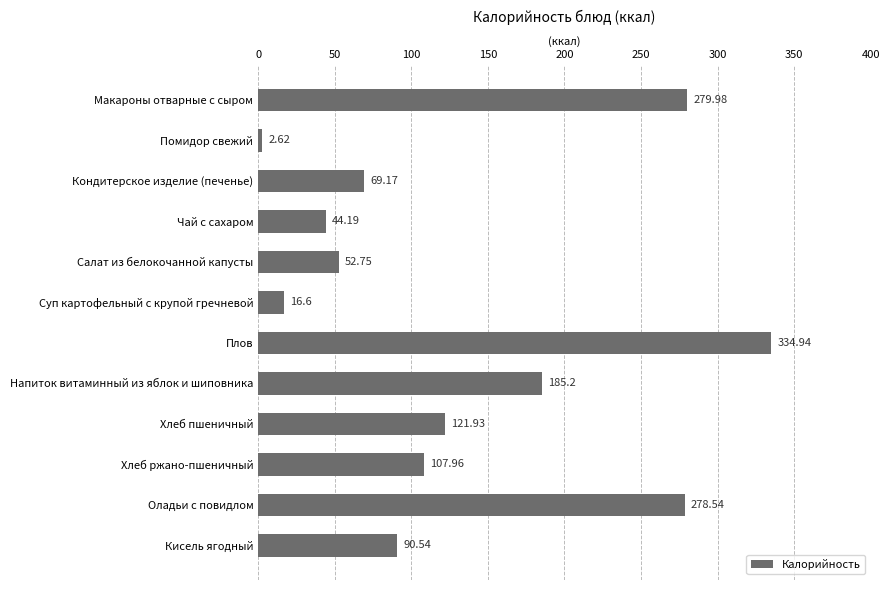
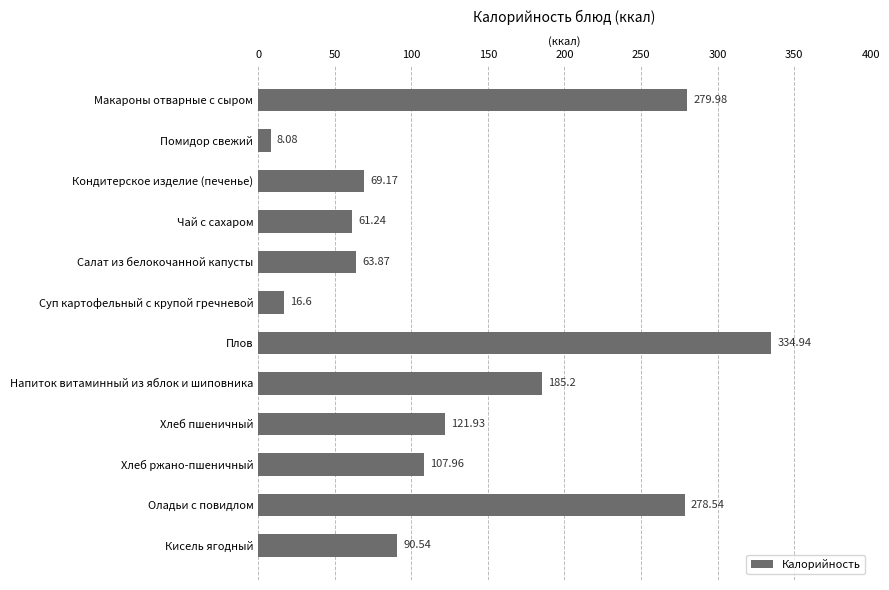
  {
    "Макароны отварные с сыром": 279.98,
-   "Помидор свежий": 2.62,
+   "Помидор свежий": 8.08,
    "Кондитерское изделие (печенье)": 69.17,
-   "Чай с сахаром": 44.19,
-   "Салат из белокочанной капусты": 52.75,
+   "Чай с сахаром": 61.24,
+   "Салат из белокочанной капусты": 63.87,
    "Суп картофельный с крупой гречневой": 16.6,
    "Плов": 334.94,
    "Напиток витаминный из яблок и шиповника": 185.2,
    "Хлеб пшеничный": 121.93,
    "Хлеб ржано-пшеничный": 107.96,
    "Оладьи с повидлом": 278.54,
    "Кисель ягодный": 90.54
  }
